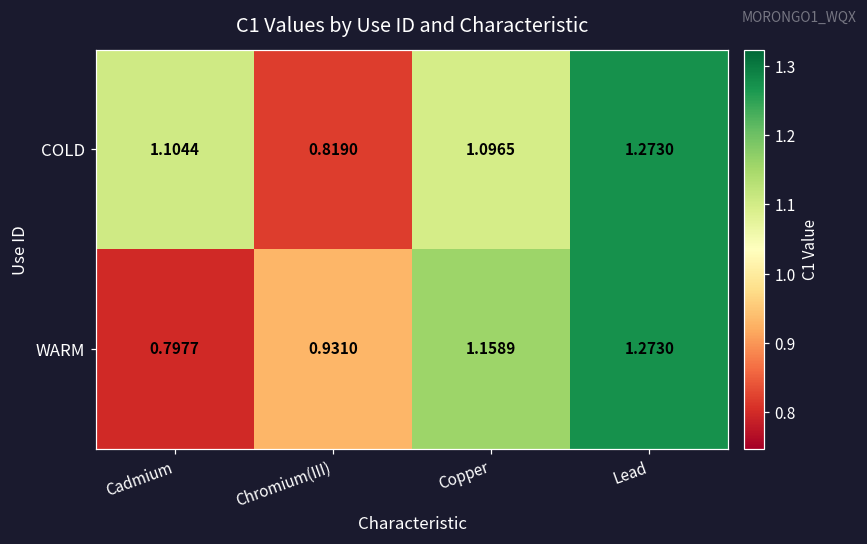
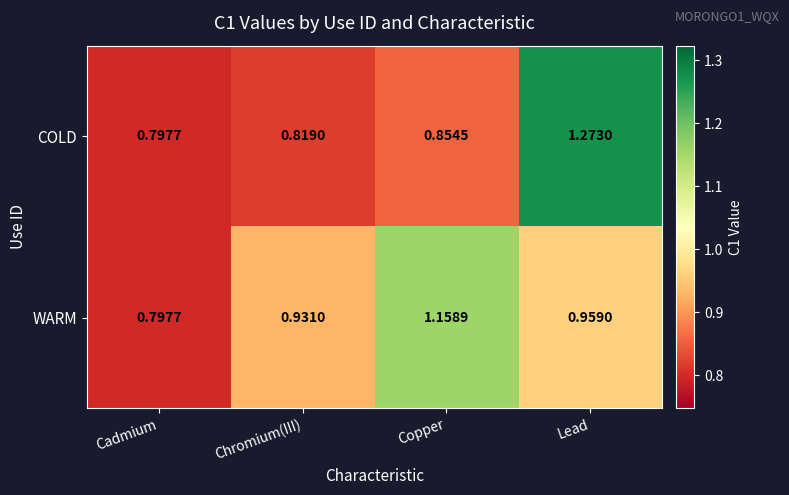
  {
    "COLD": {
-     "Cadmium": 1.1044,
+     "Cadmium": 0.7977,
      "Chromium(III)": 0.8190,
-     "Copper": 1.0965,
+     "Copper": 0.8545,
      "Lead": 1.2730
    },
    "WARM": {
      "Cadmium": 0.7977,
      "Chromium(III)": 0.9310,
      "Copper": 1.1589,
-     "Lead": 1.2730
+     "Lead": 0.9590
    }
  }
